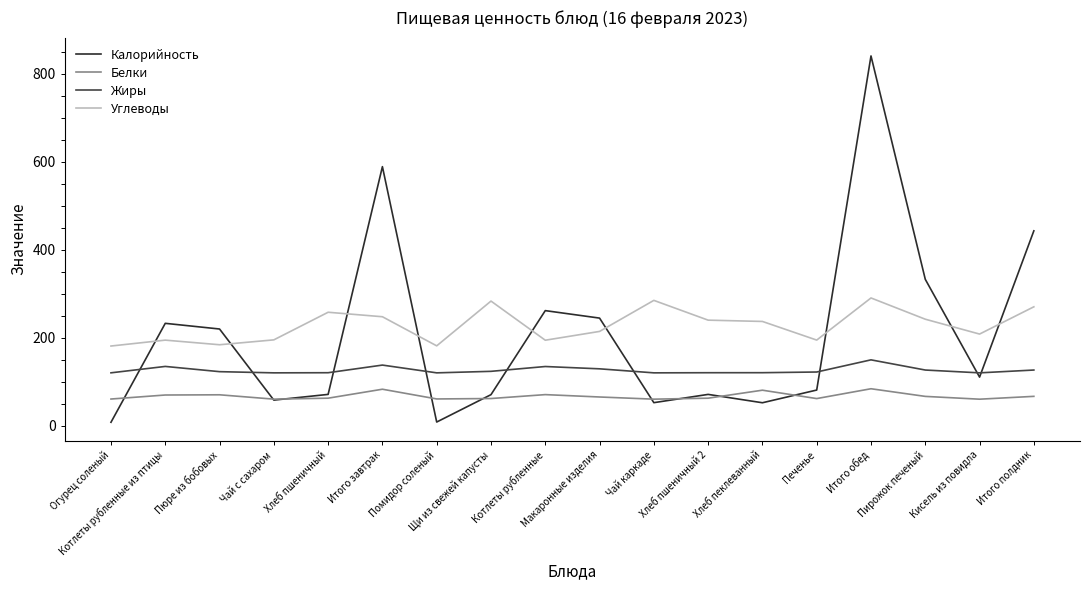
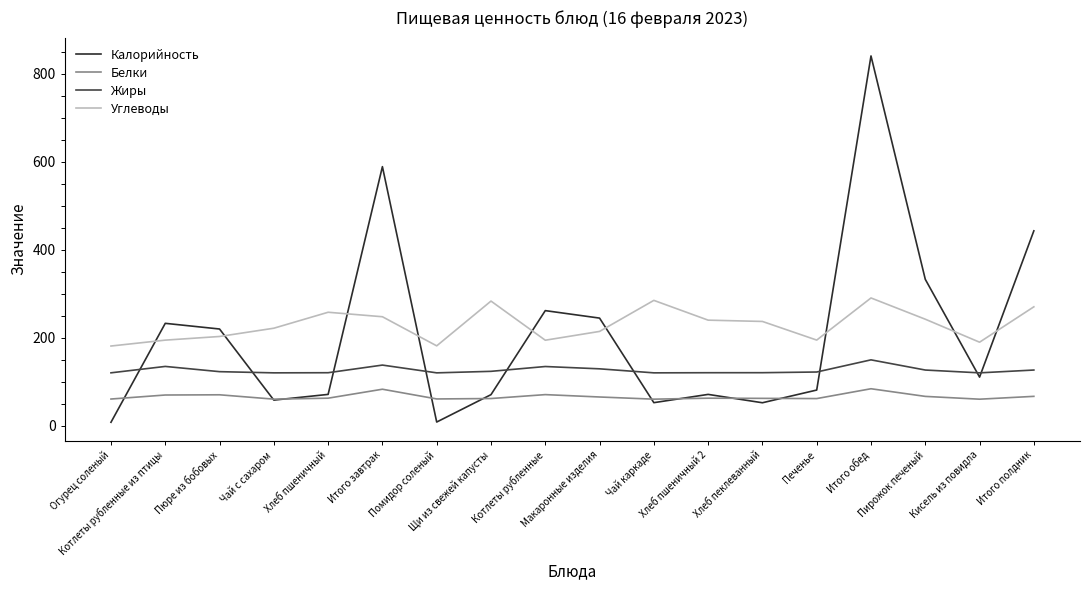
  {
    "Белки": {
      "Огурец соленый": 60,
      "Котлеты рубленные из птицы": 70,
      "Пюре из бобовых": 70,
      "Хлеб пшеничный": 60,
      "Итого завтрак": 80,
      "Помидор соленый": 60,
      "Щи из свежей капусты": 60,
      "Котлеты рубленные": 70,
      "Макаронные изделия": 70,
      "Чай каркаде": 60,
      "Хлеб пшеничный 2": 60,
-     "Хлеб пеклеванный": 80,
+     "Хлеб пеклеванный": 60,
      "Печенье": 60,
      "Итого обед": 80,
      "Пирожок печеный": 70,
      "Кисель из повидла": 60,
      "Итого полдник": 70
    },
    "Углеводы": {
      "Огурец соленый": 180,
      "Котлеты рубленные из птицы": 190,
-     "Пюре из бобовых": 180,
-     "Чай с сахаром": 200,
+     "Пюре из бобовых": 200,
+     "Чай с сахаром": 220,
      "Хлеб пшеничный": 260,
      "Итого завтрак": 250,
      "Помидор соленый": 180,
      "Щи из свежей капусты": 280,
      "Котлеты рубленные": 190,
      "Макаронные изделия": 210,
      "Чай каркаде": 280,
      "Хлеб пшеничный 2": 240,
      "Хлеб пеклеванный": 240,
      "Печенье": 190,
      "Итого обед": 290,
      "Пирожок печеный": 240,
-     "Кисель из повидла": 210,
+     "Кисель из повидла": 190,
      "Итого полдник": 270
    }
  }
